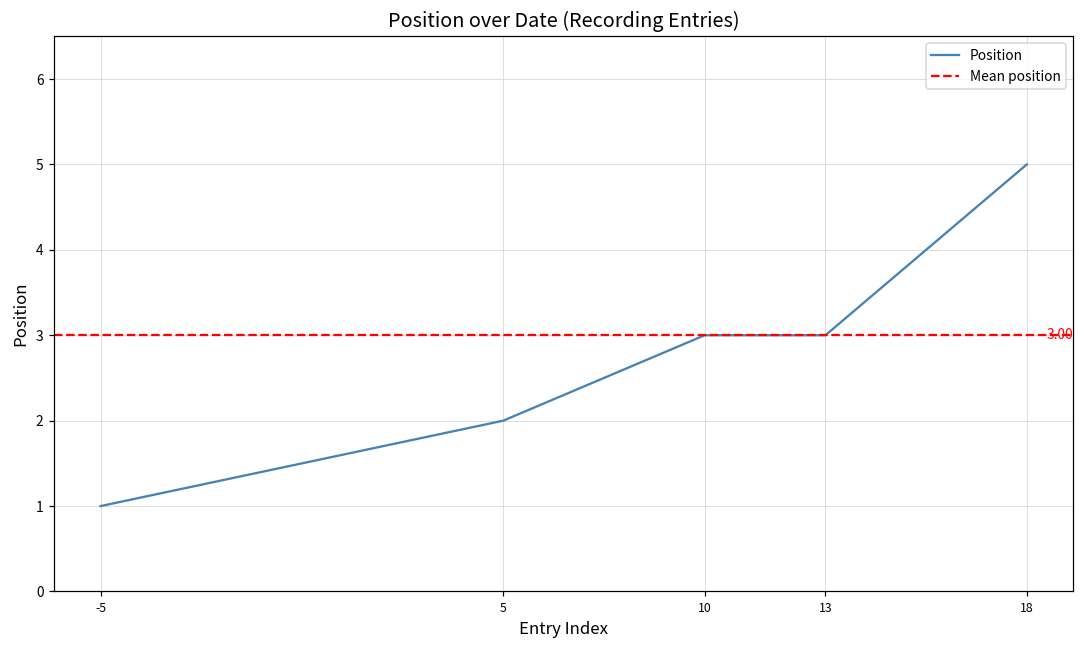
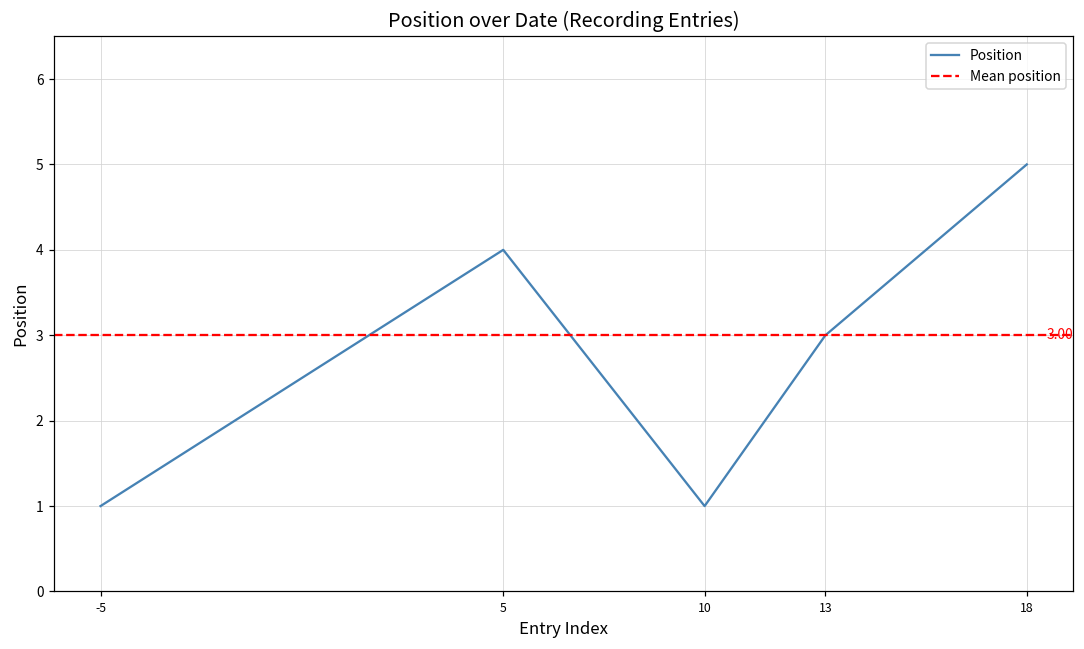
  {
    "-5": 1,
-   "5": 2,
-   "10": 3,
+   "5": 4,
+   "10": 1,
    "13": 3,
    "18": 5
  }
